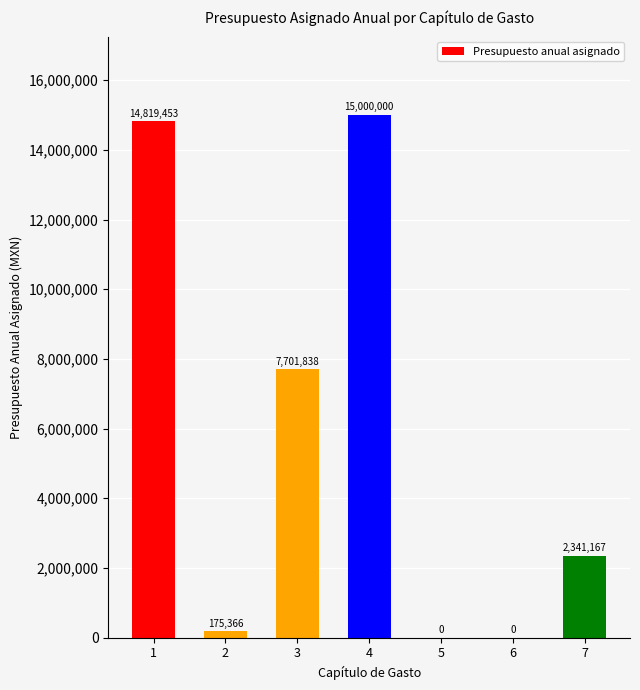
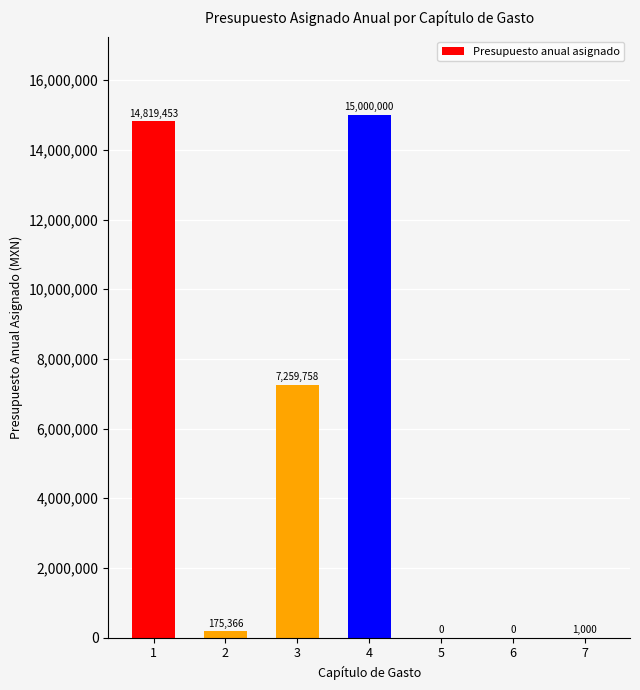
  {
    "1": "14,819,453",
    "2": "175,366",
-   "3": "7,701,838",
+   "3": "7,259,758",
    "4": "15,000,000",
    "5": "0",
    "6": "0",
-   "7": "2,341,167"
+   "7": "1,000"
  }
